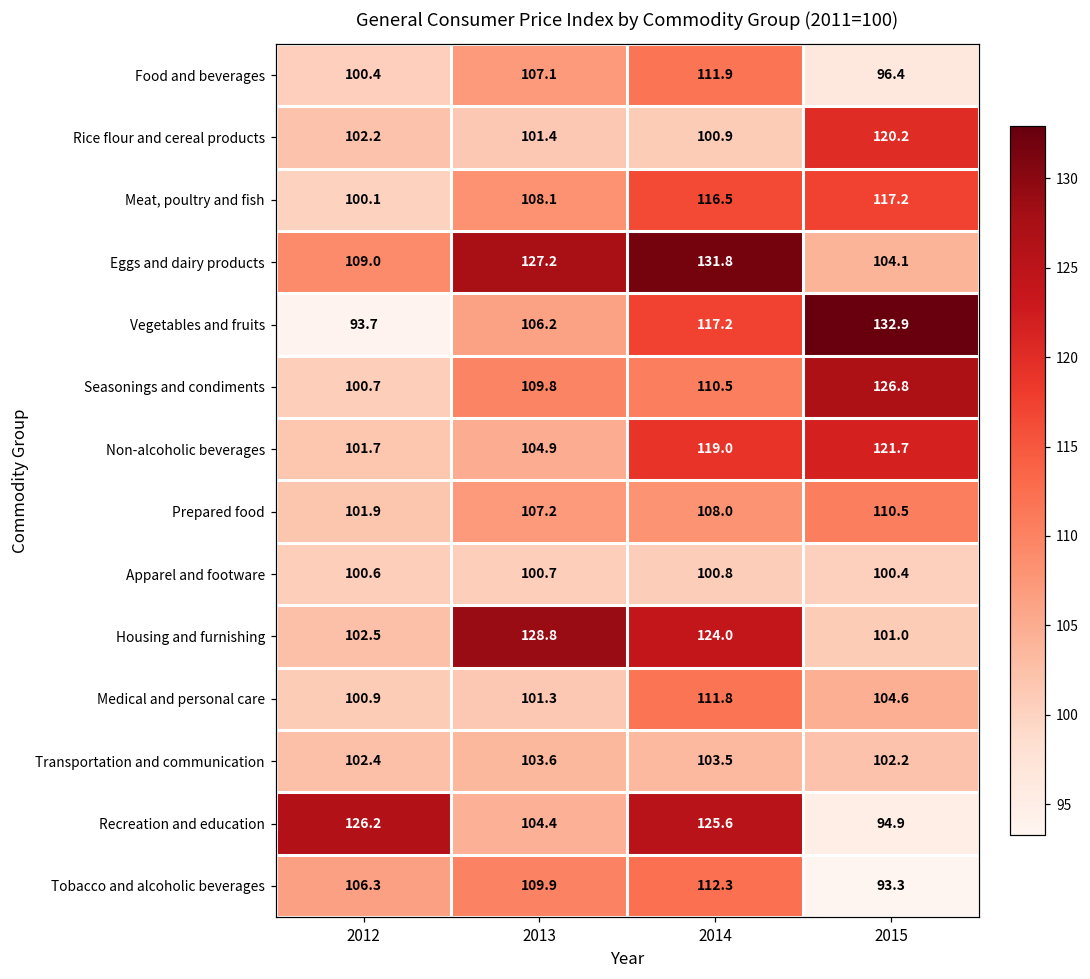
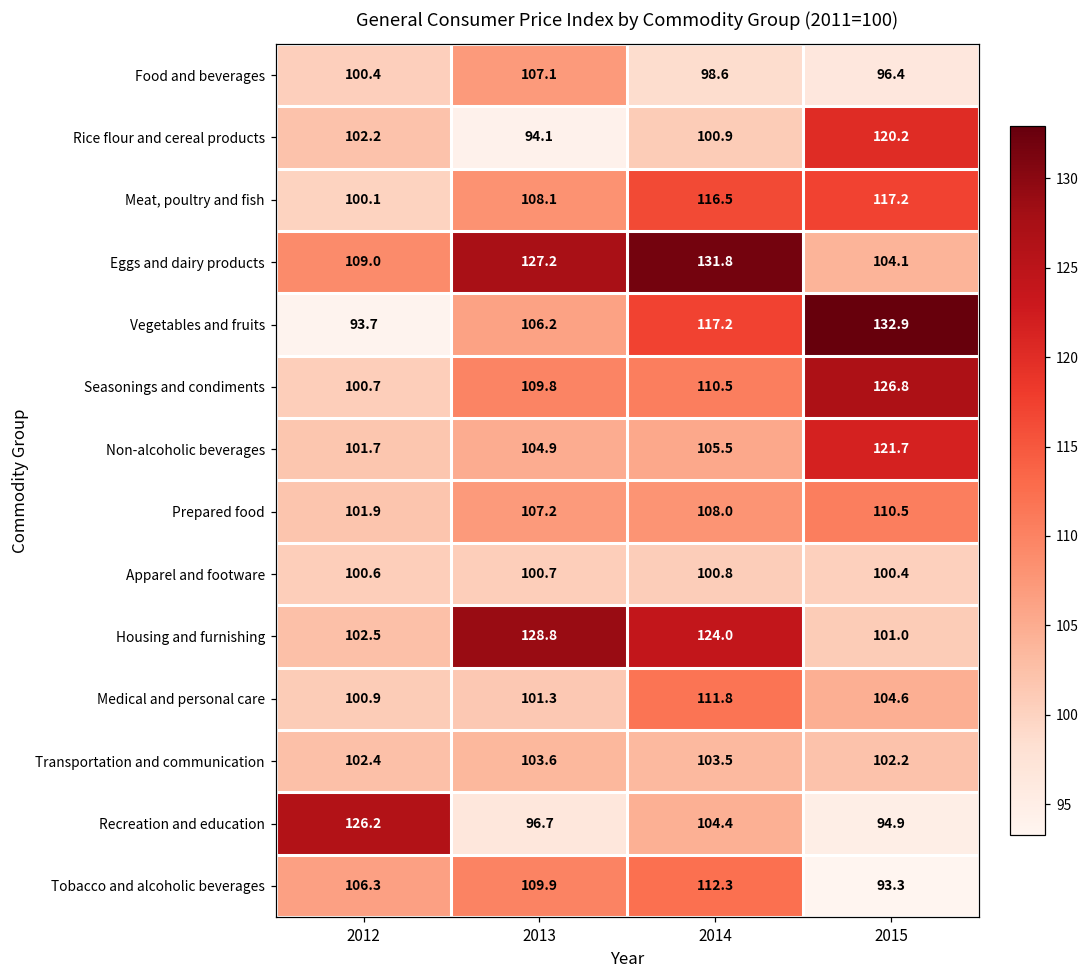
  {
    "Food and beverages": {
      "2012": 100.4,
      "2013": 107.1,
-     "2014": 111.9,
+     "2014": 98.6,
      "2015": 96.4
    },
    "Rice flour and cereal products": {
      "2012": 102.2,
-     "2013": 101.4,
+     "2013": 94.1,
      "2014": 100.9,
      "2015": 120.2
    },
    "Meat, poultry and fish": {
      "2012": 100.1,
      "2013": 108.1,
      "2014": 116.5,
      "2015": 117.2
    },
    "Eggs and dairy products": {
      "2012": 109.0,
      "2013": 127.2,
      "2014": 131.8,
      "2015": 104.1
    },
    "Vegetables and fruits": {
      "2012": 93.7,
      "2013": 106.2,
      "2014": 117.2,
      "2015": 132.9
    },
    "Seasonings and condiments": {
      "2012": 100.7,
      "2013": 109.8,
      "2014": 110.5,
      "2015": 126.8
    },
    "Non-alcoholic beverages": {
      "2012": 101.7,
      "2013": 104.9,
-     "2014": 119.0,
+     "2014": 105.5,
      "2015": 121.7
    },
    "Prepared food": {
      "2012": 101.9,
      "2013": 107.2,
      "2014": 108.0,
      "2015": 110.5
    },
    "Apparel and footware": {
      "2012": 100.6,
      "2013": 100.7,
      "2014": 100.8,
      "2015": 100.4
    },
    "Housing and furnishing": {
      "2012": 102.5,
      "2013": 128.8,
      "2014": 124.0,
      "2015": 101.0
    },
    "Medical and personal care": {
      "2012": 100.9,
      "2013": 101.3,
      "2014": 111.8,
      "2015": 104.6
    },
    "Transportation and communication": {
      "2012": 102.4,
      "2013": 103.6,
      "2014": 103.5,
      "2015": 102.2
    },
    "Recreation and education": {
      "2012": 126.2,
-     "2013": 104.4,
-     "2014": 125.6,
+     "2013": 96.7,
+     "2014": 104.4,
      "2015": 94.9
    },
    "Tobacco and alcoholic beverages": {
      "2012": 106.3,
      "2013": 109.9,
      "2014": 112.3,
      "2015": 93.3
    }
  }
